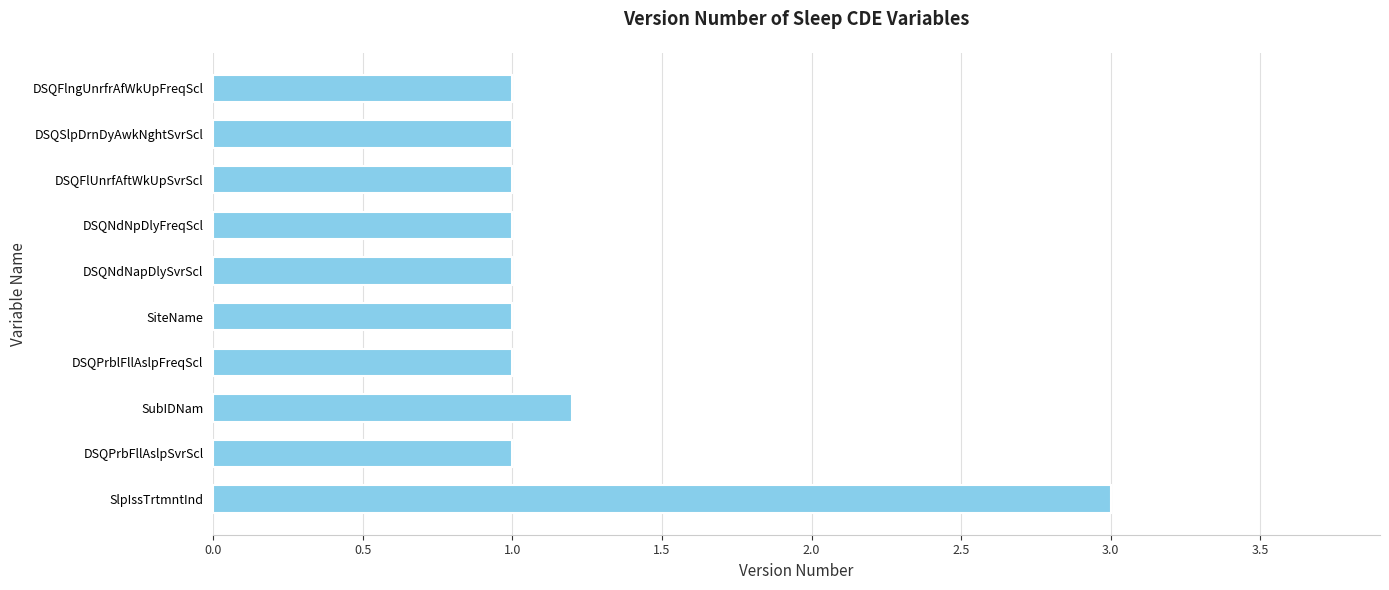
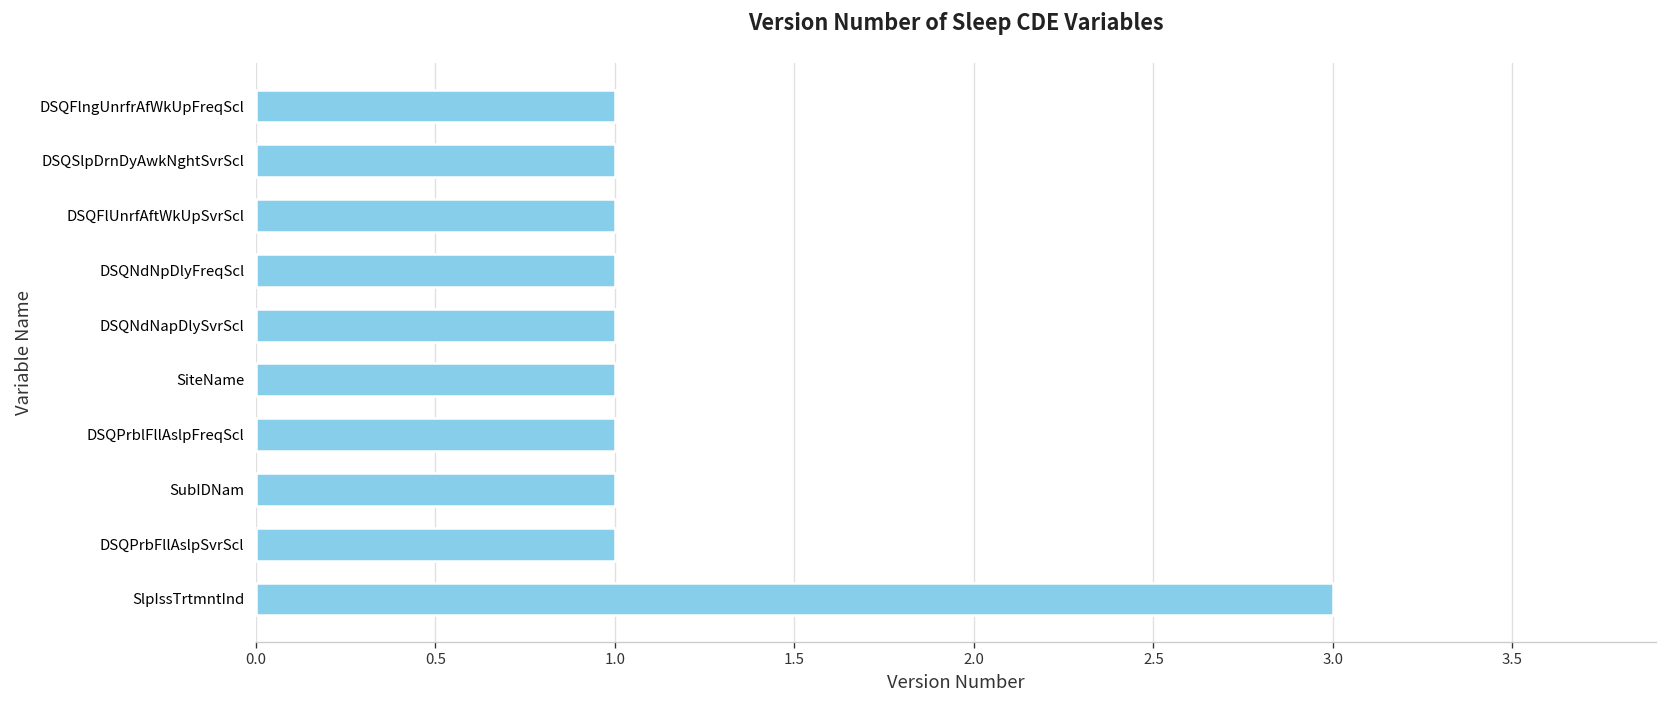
  {
    "DSQFlngUnrfrAfWkUpFreqScl": 1.0,
    "DSQSlpDrnDyAwkNghtSvrScl": 1.0,
    "DSQFlUnrfAftWkUpSvrScl": 1.0,
    "DSQNdNpDlyFreqScl": 1.0,
    "DSQNdNapDlySvrScl": 1.0,
    "SiteName": 1.0,
    "DSQPrblFllAslpFreqScl": 1.0,
-   "SubIDNam": 1.2,
+   "SubIDNam": 1.0,
    "DSQPrbFllAslpSvrScl": 1.0,
    "SlpIssTrtmntInd": 3.0
  }
